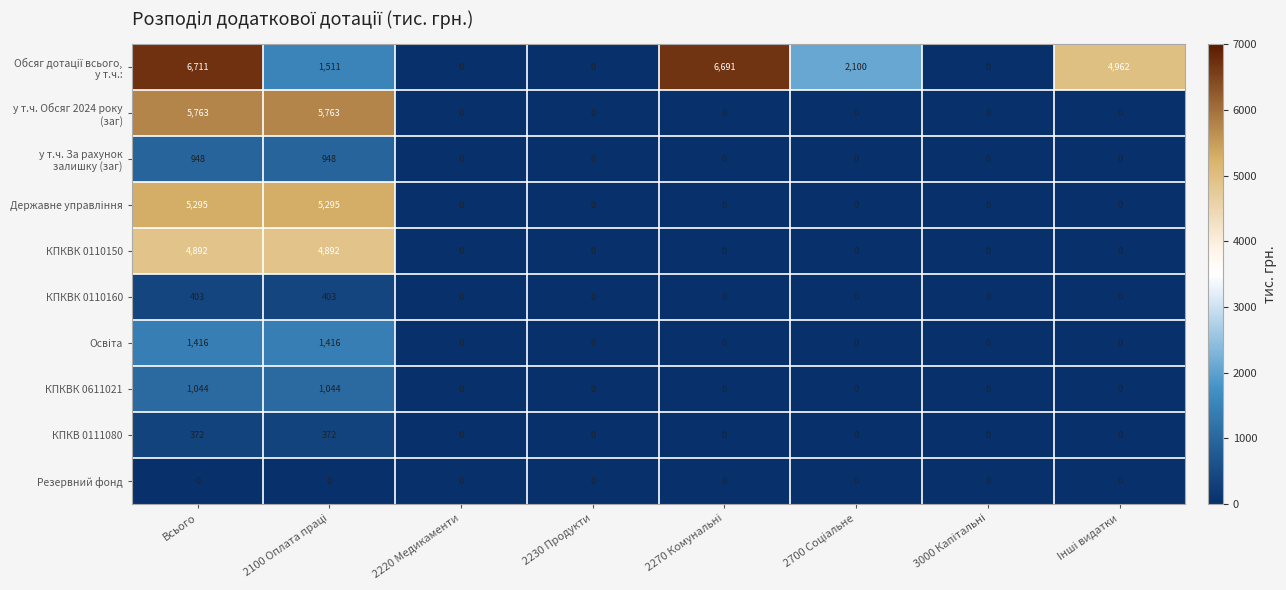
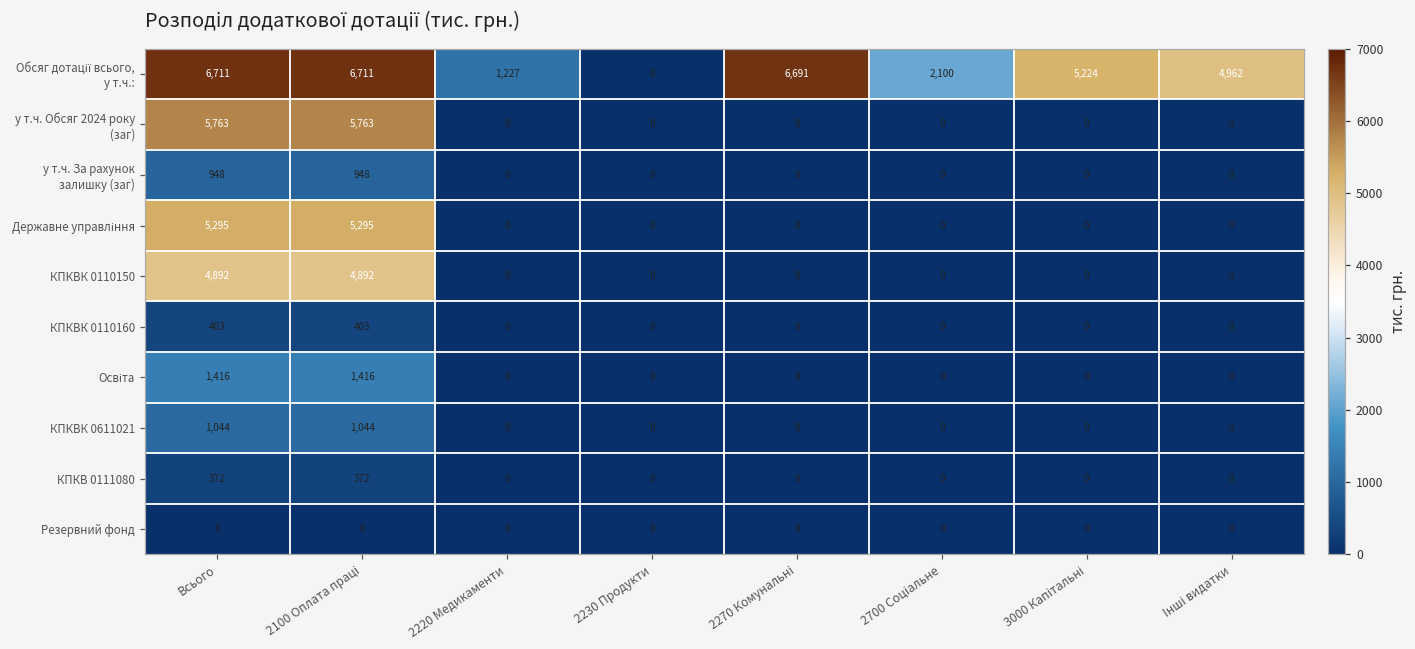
  {
    "Обсяг дотації всього, у т.ч.:": {
      "Всього": "6,711",
-     "2100 Оплата праці": "1,511",
-     "2220 Медикаменти": "0",
+     "2100 Оплата праці": "6,711",
+     "2220 Медикаменти": "1,227",
      "2230 Продукти": "0",
      "2270 Комунальні": "6,691",
      "2700 Соціальне": "2,100",
-     "3000 Капітальні": "0",
+     "3000 Капітальні": "5,224",
      "Інші видатки": "4,962"
    },
    "у т.ч. Обсяг 2024 року (заг)": {
      "Всього": "5,763",
      "2100 Оплата праці": "5,763",
      "2220 Медикаменти": "0",
      "2230 Продукти": "0",
      "2270 Комунальні": "0",
      "2700 Соціальне": "0",
      "3000 Капітальні": "0",
      "Інші видатки": "0"
    },
    "у т.ч. За рахунок залишку (заг)": {
      "Всього": "948",
      "2100 Оплата праці": "948",
      "2220 Медикаменти": "0",
      "2230 Продукти": "0",
      "2270 Комунальні": "0",
      "2700 Соціальне": "0",
      "3000 Капітальні": "0",
      "Інші видатки": "0"
    },
    "Державне управління": {
      "Всього": "5,295",
      "2100 Оплата праці": "5,295",
      "2220 Медикаменти": "0",
      "2230 Продукти": "0",
      "2270 Комунальні": "0",
      "2700 Соціальне": "0",
      "3000 Капітальні": "0",
      "Інші видатки": "0"
    },
    "КПКВК 0110150": {
      "Всього": "4,892",
      "2100 Оплата праці": "4,892",
      "2220 Медикаменти": "0",
      "2230 Продукти": "0",
      "2270 Комунальні": "0",
      "2700 Соціальне": "0",
      "3000 Капітальні": "0",
      "Інші видатки": "0"
    },
    "КПКВК 0110160": {
      "Всього": "403",
      "2100 Оплата праці": "403",
      "2220 Медикаменти": "0",
      "2230 Продукти": "0",
      "2270 Комунальні": "0",
      "2700 Соціальне": "0",
      "3000 Капітальні": "0",
      "Інші видатки": "0"
    },
    "Освіта": {
      "Всього": "1,416",
      "2100 Оплата праці": "1,416",
      "2220 Медикаменти": "0",
      "2230 Продукти": "0",
      "2270 Комунальні": "0",
      "2700 Соціальне": "0",
      "3000 Капітальні": "0",
      "Інші видатки": "0"
    },
    "КПКВК 0611021": {
      "Всього": "1,044",
      "2100 Оплата праці": "1,044",
      "2220 Медикаменти": "0",
      "2230 Продукти": "0",
      "2270 Комунальні": "0",
      "2700 Соціальне": "0",
      "3000 Капітальні": "0",
      "Інші видатки": "0"
    },
    "КПКВ 0111080": {
      "Всього": "372",
      "2100 Оплата праці": "372",
      "2220 Медикаменти": "0",
      "2230 Продукти": "0",
      "2270 Комунальні": "0",
      "2700 Соціальне": "0",
      "3000 Капітальні": "0",
      "Інші видатки": "0"
    },
    "Резервний фонд": {
      "Всього": "0",
      "2100 Оплата праці": "0",
      "2220 Медикаменти": "0",
      "2230 Продукти": "0",
      "2270 Комунальні": "0",
      "2700 Соціальне": "0",
      "3000 Капітальні": "0",
      "Інші видатки": "0"
    }
  }
